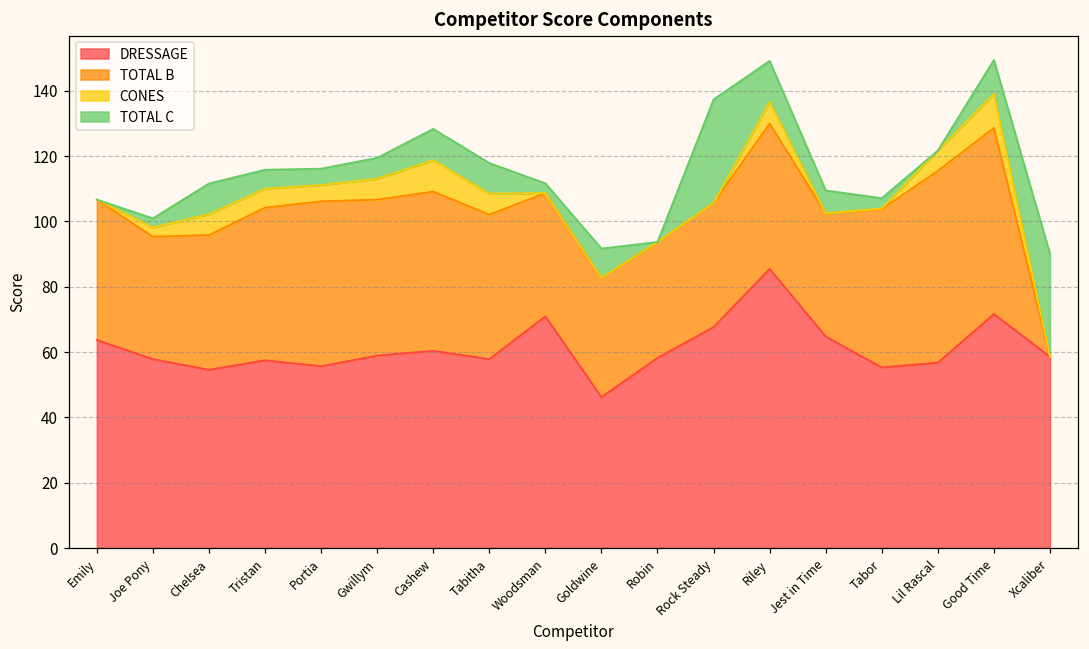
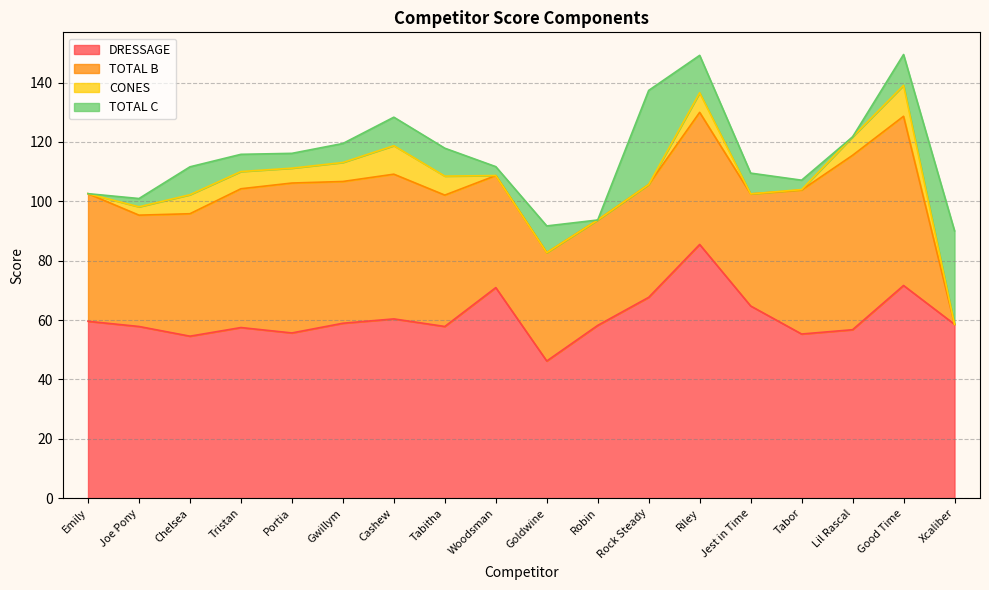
  {
    "DRESSAGE": {
-     "Emily": 64,
+     "Emily": 60,
      "Joe Pony": 58,
      "Chelsea": 55,
      "Tristan": 57,
      "Portia": 56,
      "Gwillym": 59,
      "Cashew": 60,
      "Tabitha": 58,
      "Woodsman": 71,
      "Goldwine": 46,
      "Robin": 58,
      "Rock Steady": 68,
      "Riley": 85,
      "Jest in Time": 65,
      "Tabor": 55,
      "Lil Rascal": 57,
      "Good Time": 72
    },
    "TOTAL B": {
      "Joe Pony": 37,
      "Chelsea": 41,
      "Tristan": 47,
      "Portia": 51,
      "Gwillym": 48,
      "Cashew": 49,
      "Tabitha": 44,
      "Riley": 45,
      "Lil Rascal": 59,
      "Good Time": 57
    },
    "CONES": {
      "Joe Pony": 3,
      "Chelsea": 6,
      "Tristan": 6,
      "Portia": 5,
      "Gwillym": 6,
      "Cashew": 10,
      "Tabitha": 6,
      "Riley": 7,
      "Good Time": 10
    },
    "TOTAL C": {
      "Joe Pony": 3,
      "Chelsea": 9,
      "Tristan": 6,
      "Portia": 5,
      "Gwillym": 6,
      "Cashew": 10,
      "Tabitha": 9,
      "Woodsman": 3,
      "Goldwine": 9,
      "Rock Steady": 32,
      "Riley": 13,
      "Jest in Time": 7,
      "Tabor": 3,
      "Good Time": 10,
      "Xcaliber": 32
    }
  }
